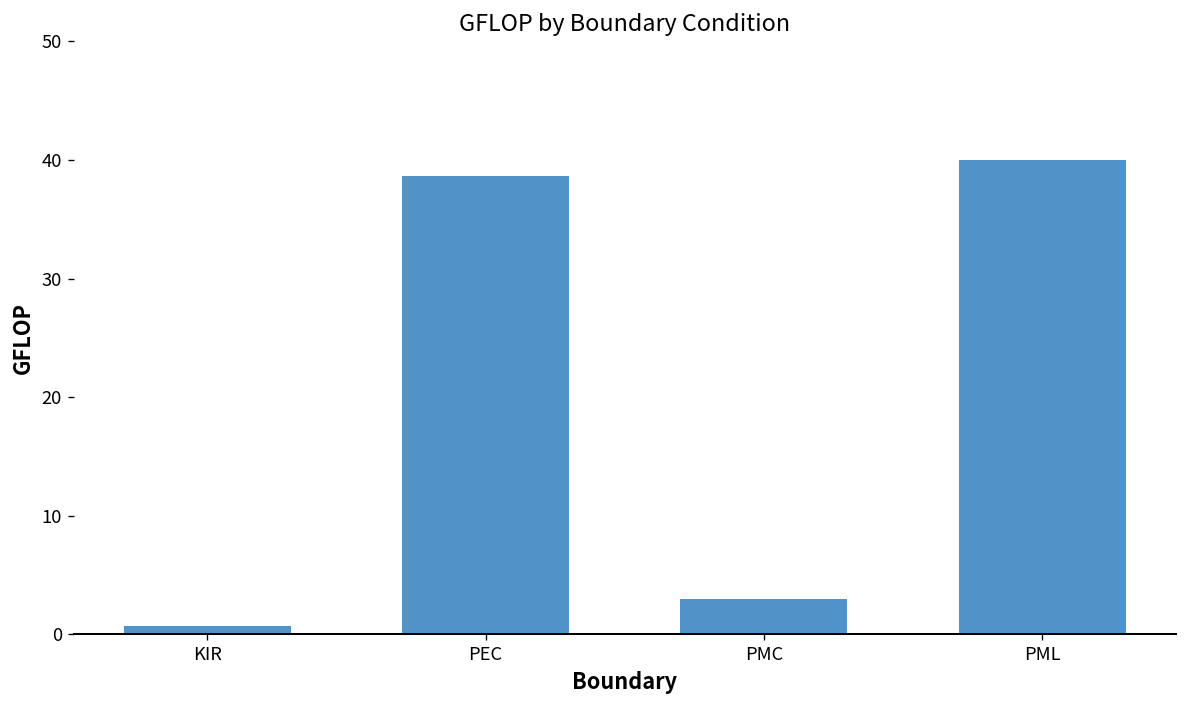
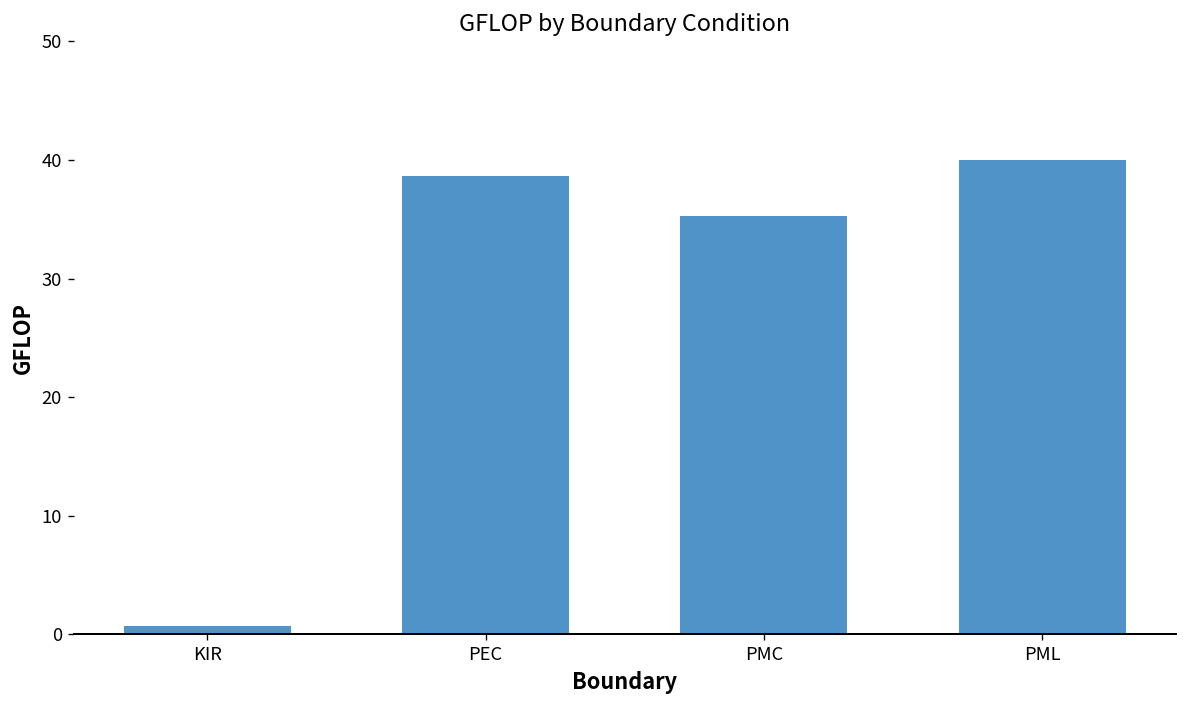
  {
    "KIR": 1,
    "PEC": 39,
-   "PMC": 3,
+   "PMC": 35,
    "PML": 40
  }
